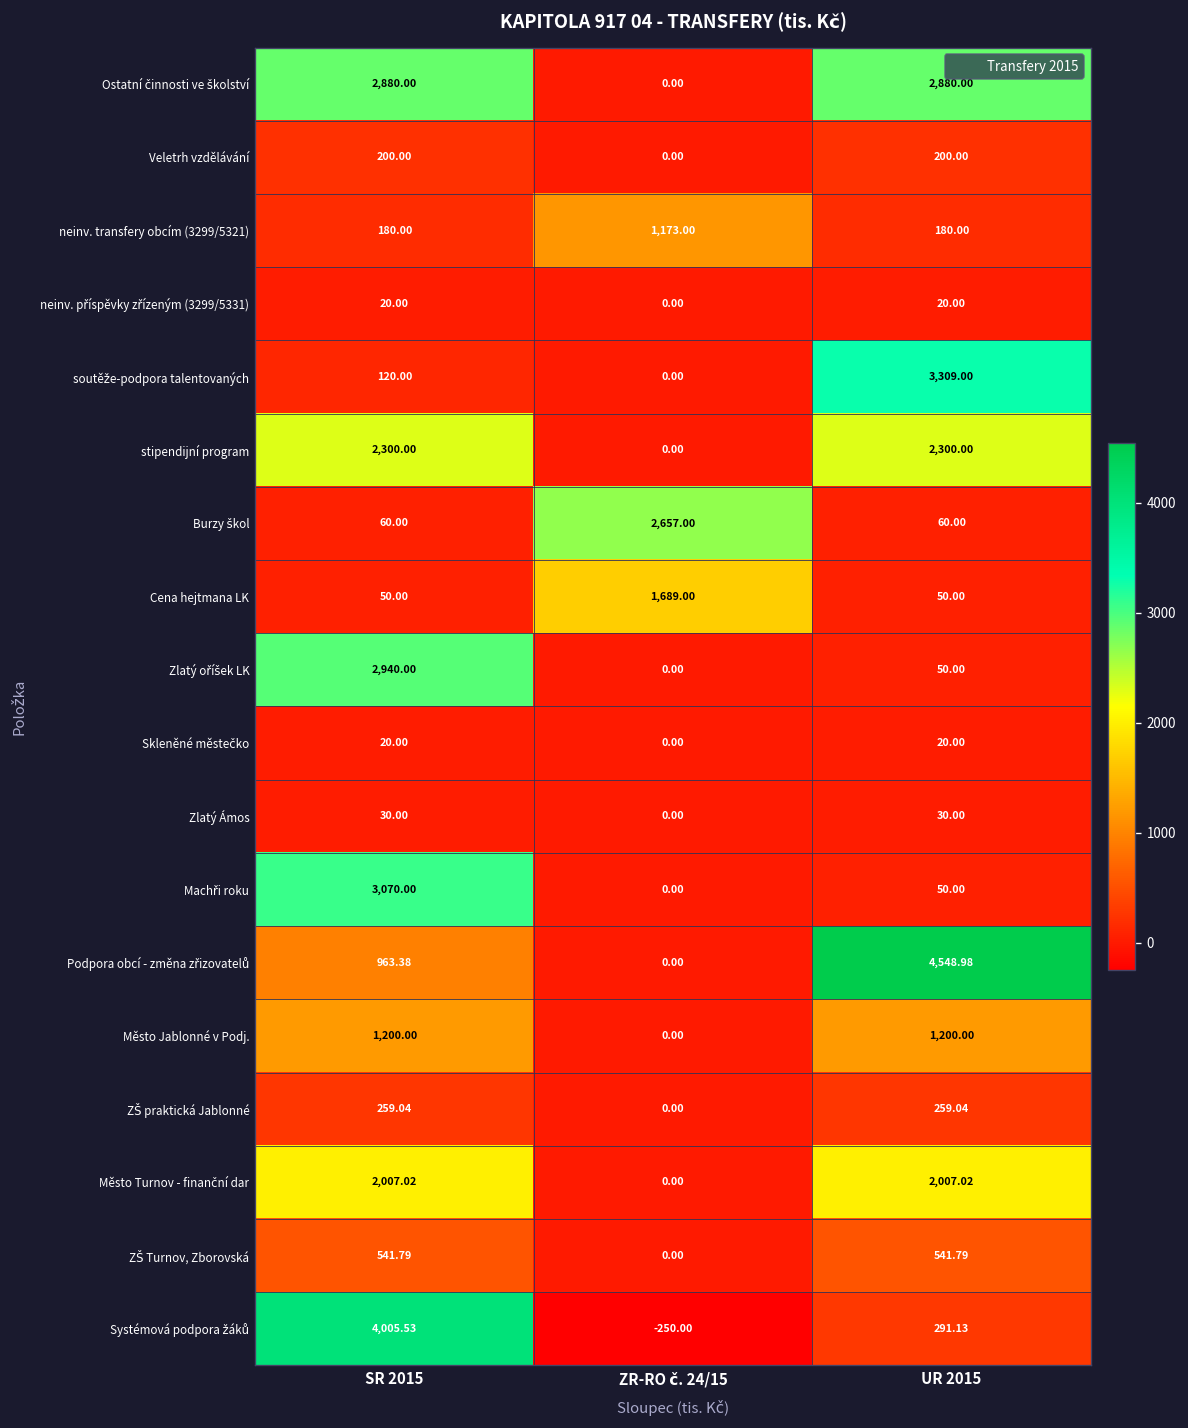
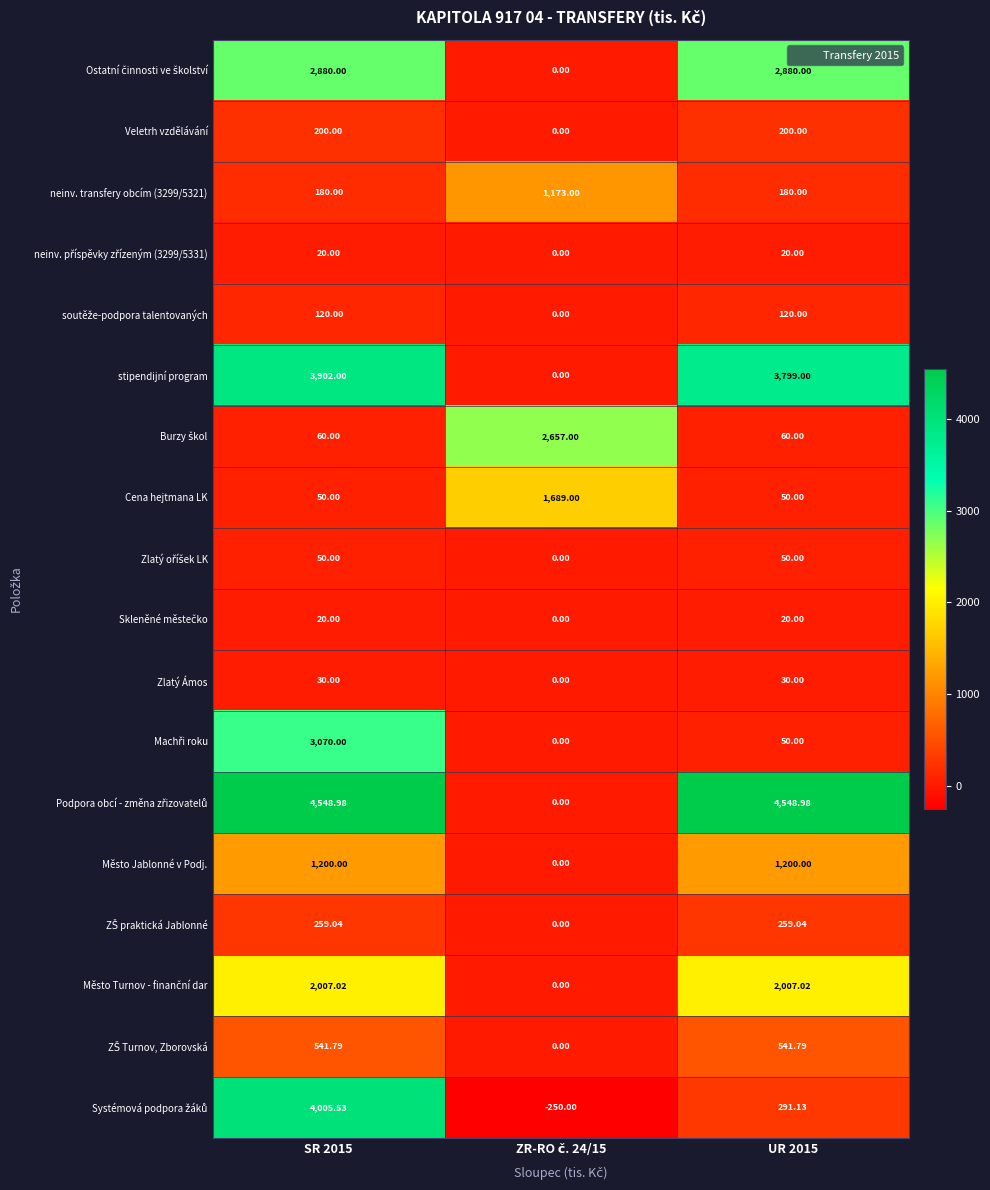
  {
    "Ostatní činnosti ve školství": {
      "SR 2015": "2,880.00",
      "ZR-RO č. 24/15": "0.00",
      "UR 2015": "2,880.00"
    },
    "Veletrh vzdělávání": {
      "SR 2015": "200.00",
      "ZR-RO č. 24/15": "0.00",
      "UR 2015": "200.00"
    },
    "neinv. transfery obcím (3299/5321)": {
      "SR 2015": "180.00",
      "ZR-RO č. 24/15": "1,173.00",
      "UR 2015": "180.00"
    },
    "neinv. příspěvky zřízeným (3299/5331)": {
      "SR 2015": "20.00",
      "ZR-RO č. 24/15": "0.00",
      "UR 2015": "20.00"
    },
    "soutěže-podpora talentovaných": {
      "SR 2015": "120.00",
      "ZR-RO č. 24/15": "0.00",
-     "UR 2015": "3,309.00"
+     "UR 2015": "120.00"
    },
    "stipendijní program": {
-     "SR 2015": "2,300.00",
+     "SR 2015": "3,902.00",
      "ZR-RO č. 24/15": "0.00",
-     "UR 2015": "2,300.00"
+     "UR 2015": "3,799.00"
    },
    "Burzy škol": {
      "SR 2015": "60.00",
      "ZR-RO č. 24/15": "2,657.00",
      "UR 2015": "60.00"
    },
    "Cena hejtmana LK": {
      "SR 2015": "50.00",
      "ZR-RO č. 24/15": "1,689.00",
      "UR 2015": "50.00"
    },
    "Zlatý oříšek LK": {
-     "SR 2015": "2,940.00",
+     "SR 2015": "50.00",
      "ZR-RO č. 24/15": "0.00",
      "UR 2015": "50.00"
    },
    "Skleněné městečko": {
      "SR 2015": "20.00",
      "ZR-RO č. 24/15": "0.00",
      "UR 2015": "20.00"
    },
    "Zlatý Ámos": {
      "SR 2015": "30.00",
      "ZR-RO č. 24/15": "0.00",
      "UR 2015": "30.00"
    },
    "Machři roku": {
      "SR 2015": "3,070.00",
      "ZR-RO č. 24/15": "0.00",
      "UR 2015": "50.00"
    },
    "Podpora obcí - změna zřizovatelů": {
-     "SR 2015": "963.38",
+     "SR 2015": "4,548.98",
      "ZR-RO č. 24/15": "0.00",
      "UR 2015": "4,548.98"
    },
    "Město Jablonné v Podj.": {
      "SR 2015": "1,200.00",
      "ZR-RO č. 24/15": "0.00",
      "UR 2015": "1,200.00"
    },
    "ZŠ praktická Jablonné": {
      "SR 2015": "259.04",
      "ZR-RO č. 24/15": "0.00",
      "UR 2015": "259.04"
    },
    "Město Turnov - finanční dar": {
      "SR 2015": "2,007.02",
      "ZR-RO č. 24/15": "0.00",
      "UR 2015": "2,007.02"
    },
    "ZŠ Turnov, Zborovská": {
      "SR 2015": "541.79",
      "ZR-RO č. 24/15": "0.00",
      "UR 2015": "541.79"
    },
    "Systémová podpora žáků": {
      "SR 2015": "4,005.53",
      "ZR-RO č. 24/15": "-250.00",
      "UR 2015": "291.13"
    }
  }
